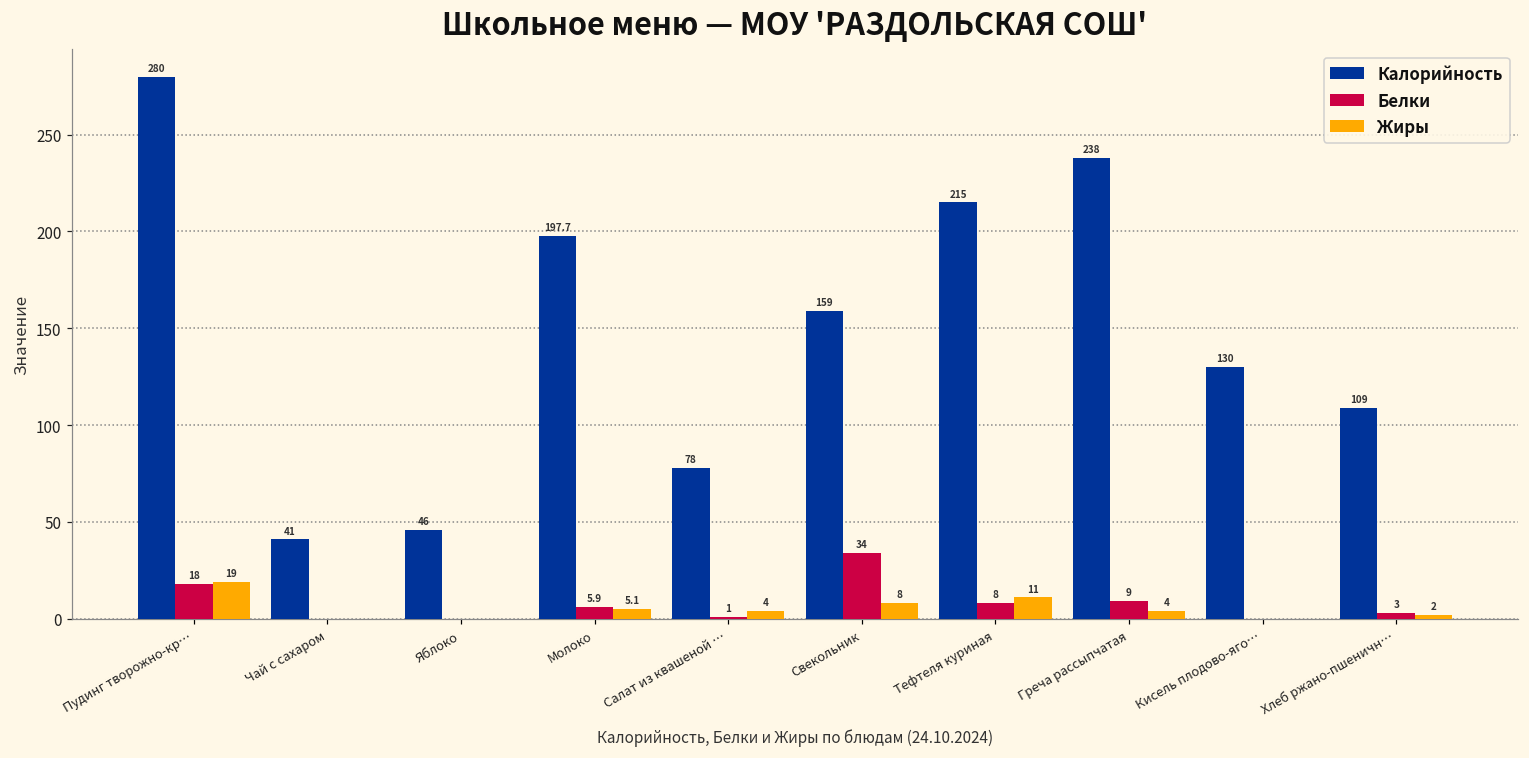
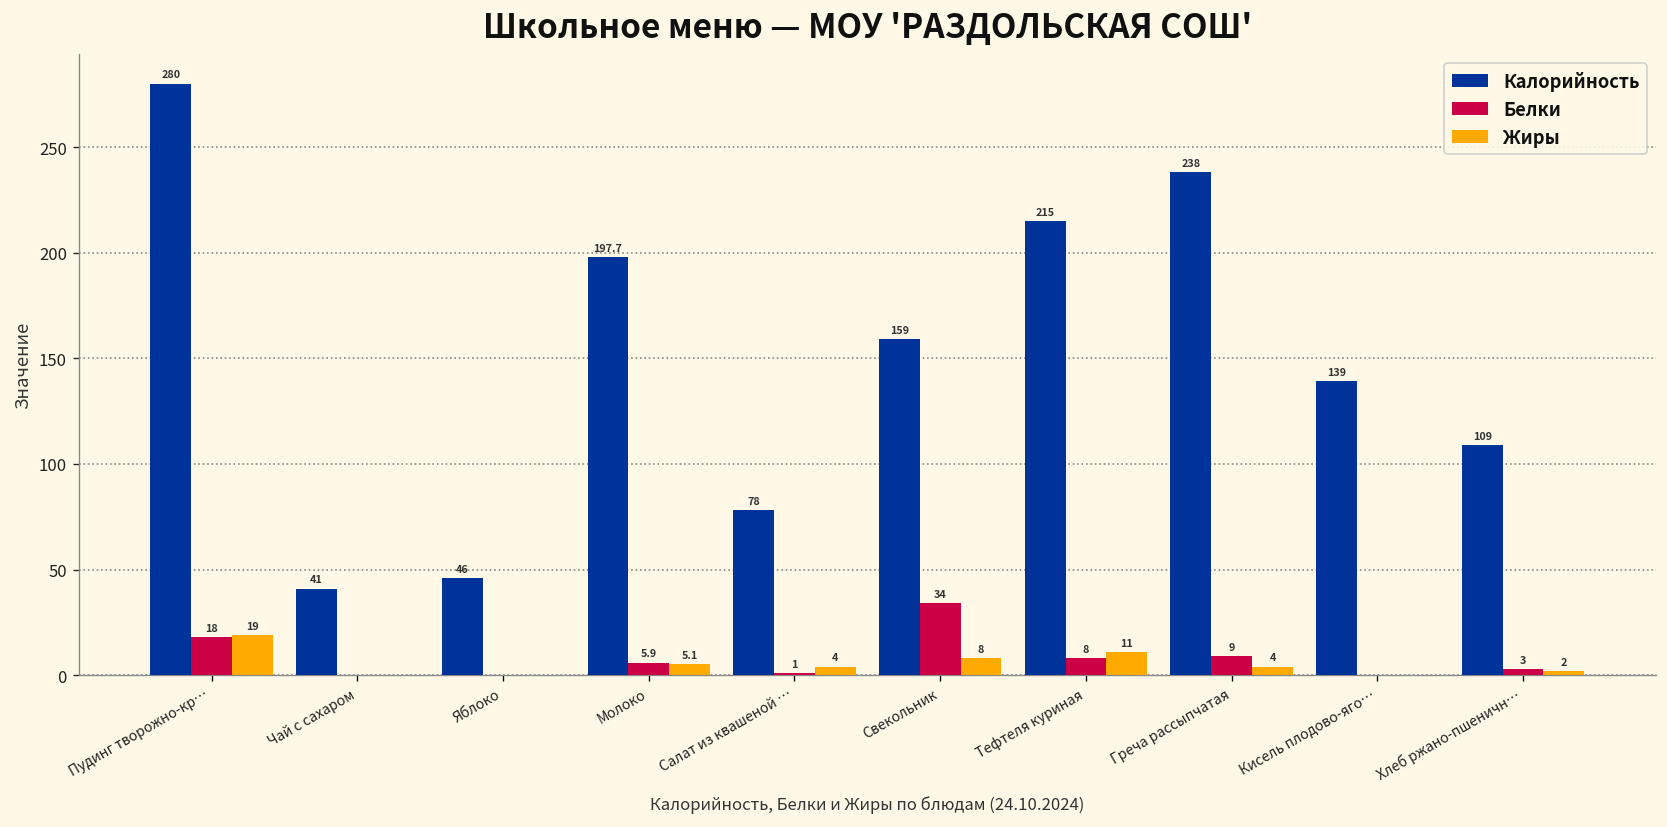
  {
    "Калорийность": {
      "Пудинг творожно-кр…": 280,
      "Чай с сахаром": 41,
      "Яблоко": 46,
      "Молоко": 197.7,
      "Салат из квашеной …": 78,
      "Свекольник": 159,
      "Тефтеля куриная": 215,
      "Греча рассыпчатая": 238,
-     "Кисель плодово-яго…": 130,
+     "Кисель плодово-яго…": 139,
      "Хлеб ржано-пшеничн…": 109
    },
    "Белки": {
      "Пудинг творожно-кр…": 18,
      "Молоко": 5.9,
      "Салат из квашеной …": 1,
      "Свекольник": 34,
      "Тефтеля куриная": 8,
      "Греча рассыпчатая": 9,
      "Хлеб ржано-пшеничн…": 3
    },
    "Жиры": {
      "Пудинг творожно-кр…": 19,
      "Молоко": 5.1,
      "Салат из квашеной …": 4,
      "Свекольник": 8,
      "Тефтеля куриная": 11,
      "Греча рассыпчатая": 4,
      "Хлеб ржано-пшеничн…": 2
    }
  }
